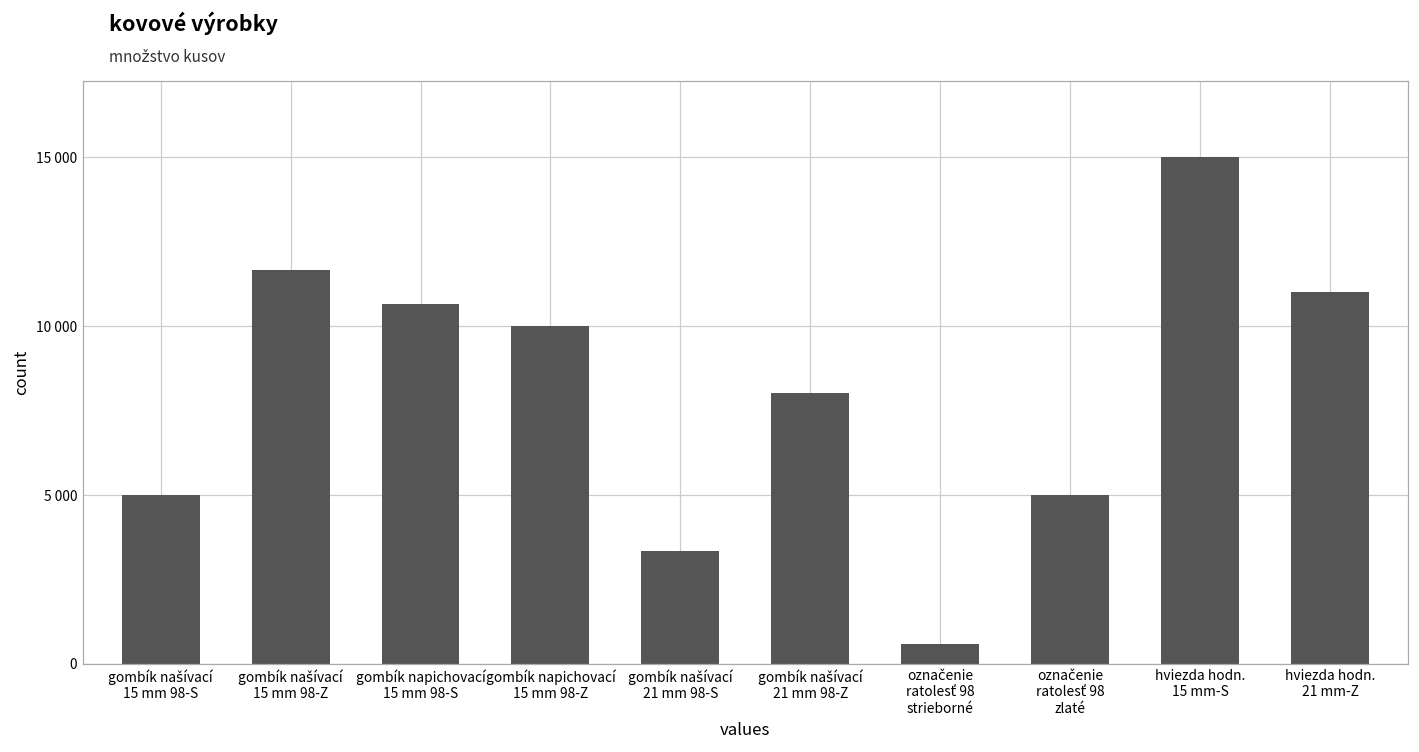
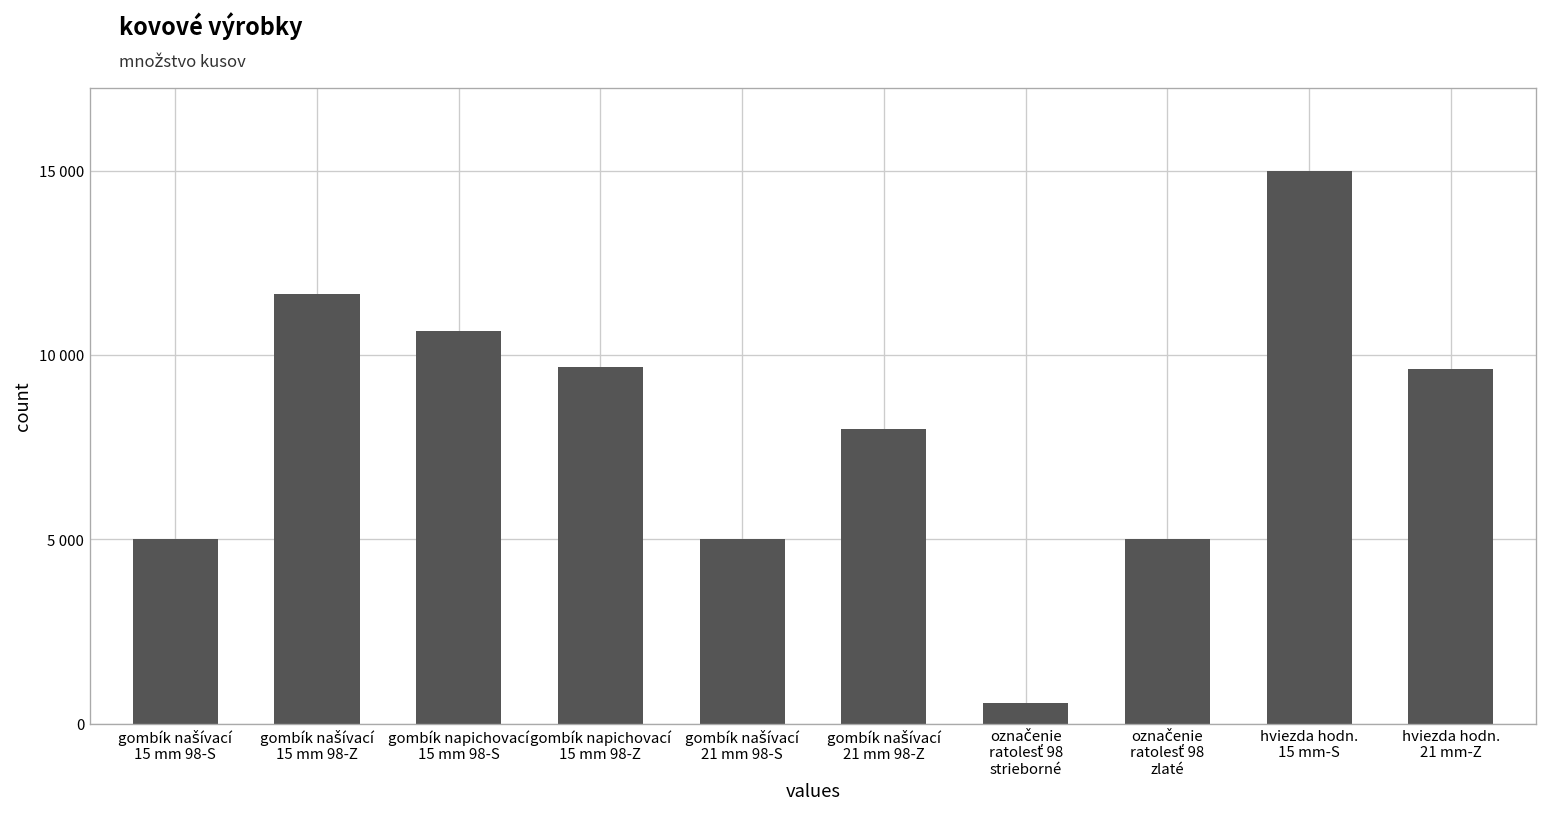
  {
    "gombík našívací 15 mm 98-S": 5000,
    "gombík našívací 15 mm 98-Z": 11700,
    "gombík napichovací 15 mm 98-S": 10700,
-   "gombík napichovací 15 mm 98-Z": 10000,
-   "gombík našívací 21 mm 98-S": 3300,
+   "gombík napichovací 15 mm 98-Z": 9700,
+   "gombík našívací 21 mm 98-S": 5000,
    "gombík našívací 21 mm 98-Z": 8000,
    "označenie ratolesť 98 strieborné": 600,
    "označenie ratolesť 98 zlaté": 5000,
    "hviezda hodn. 15 mm-S": 15000,
-   "hviezda hodn. 21 mm-Z": 11000
+   "hviezda hodn. 21 mm-Z": 9600
  }
